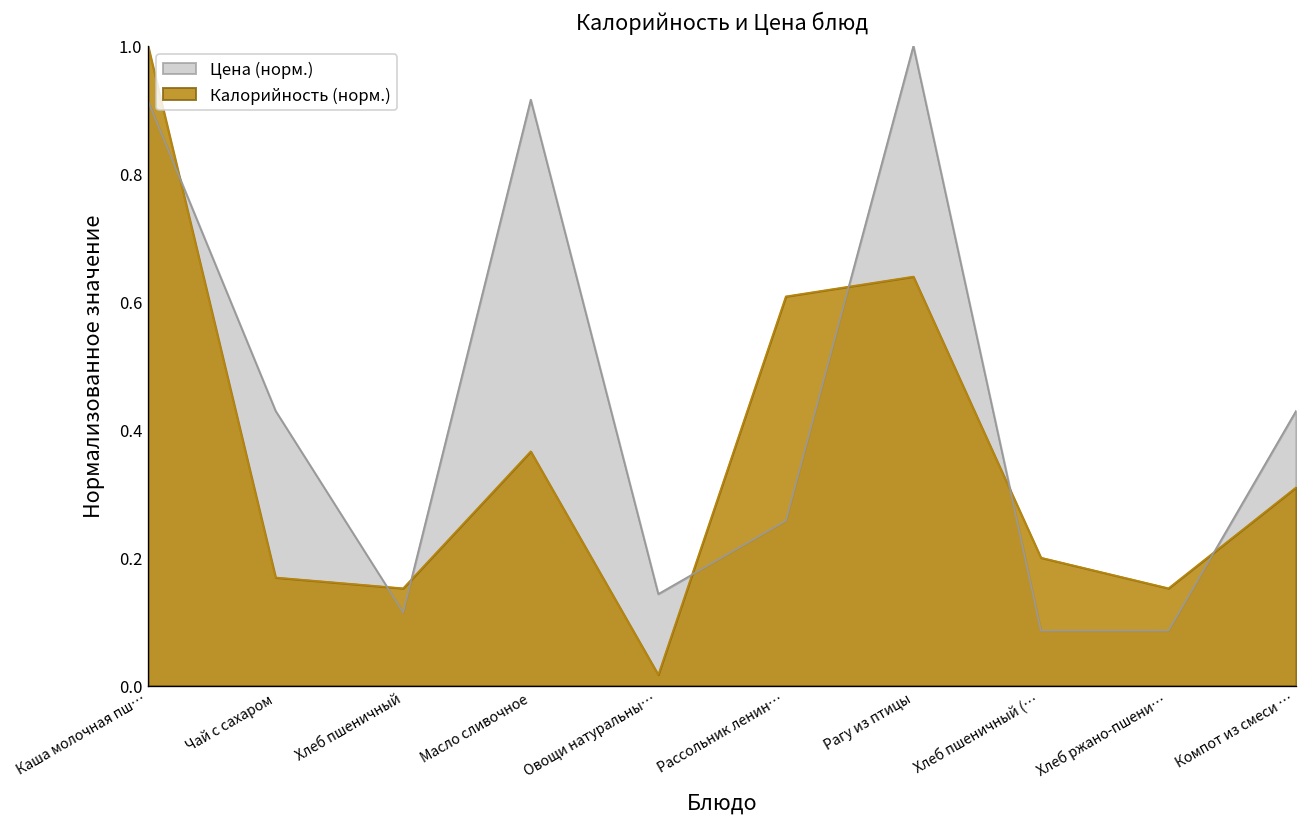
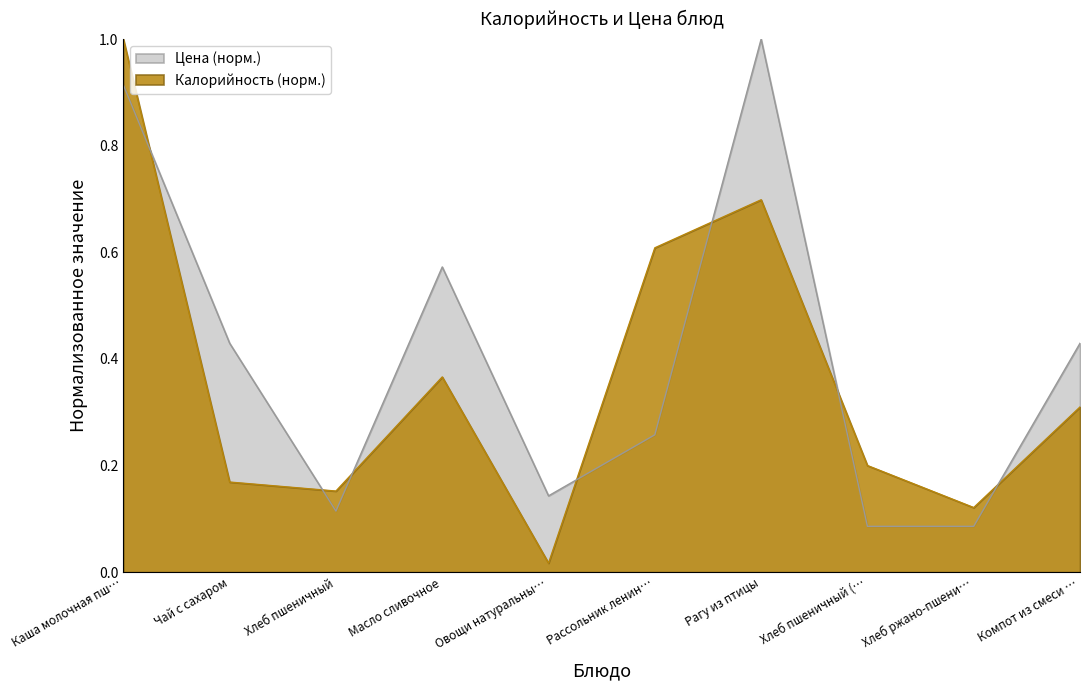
  {
    "Цена (норм.)": {
      "Каша молочная пш…": 0.91,
      "Чай с сахаром": 0.43,
      "Хлеб пшеничный": 0.11,
-     "Масло сливочное": 0.92,
+     "Масло сливочное": 0.57,
      "Овощи натуральны…": 0.14,
      "Рассольник ленин…": 0.26,
      "Рагу из птицы": 1.00,
      "Хлеб пшеничный (…": 0.09,
      "Хлеб ржано-пшени…": 0.09,
      "Компот из смеси …": 0.43
    },
    "Калорийность (норм.)": {
      "Каша молочная пш…": 1.00,
      "Чай с сахаром": 0.17,
      "Хлеб пшеничный": 0.15,
      "Масло сливочное": 0.37,
      "Овощи натуральны…": 0.02,
      "Рассольник ленин…": 0.61,
-     "Рагу из птицы": 0.64,
+     "Рагу из птицы": 0.70,
      "Хлеб пшеничный (…": 0.20,
-     "Хлеб ржано-пшени…": 0.15,
+     "Хлеб ржано-пшени…": 0.12,
      "Компот из смеси …": 0.31
    }
  }
